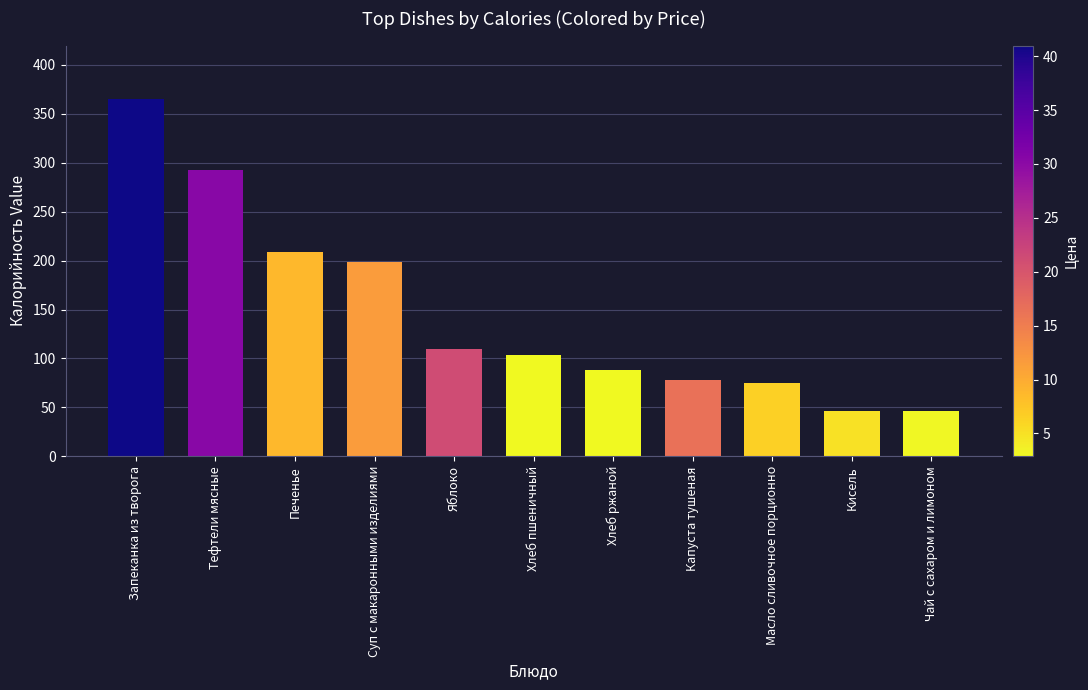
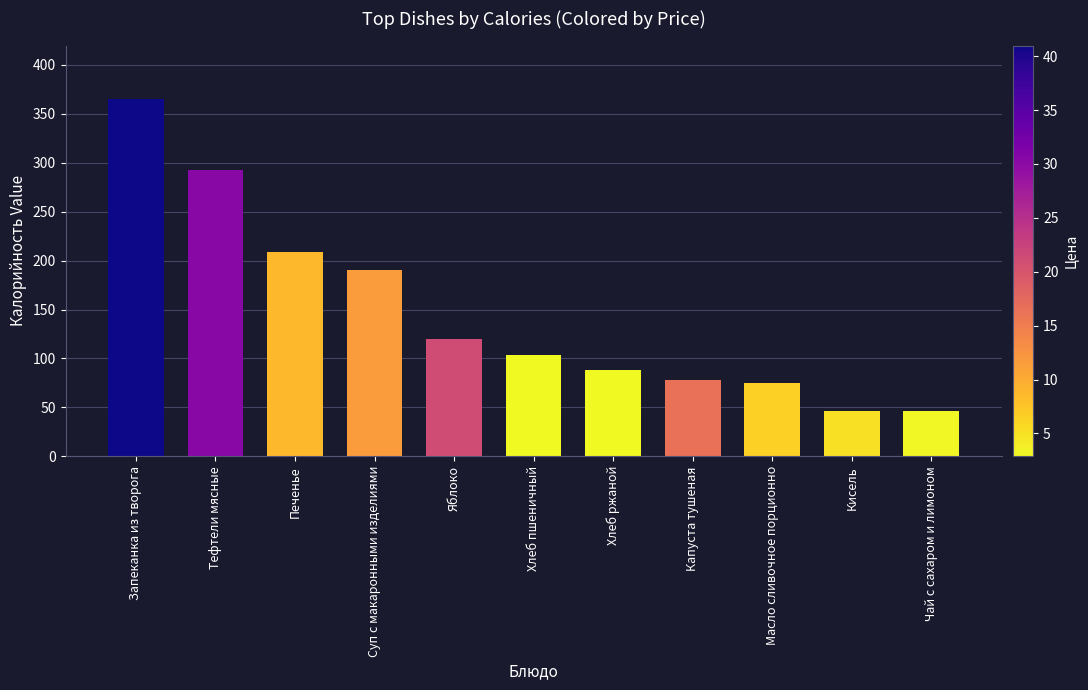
  {
    "Запеканка из творога": 370,
    "Тефтели мясные": 290,
    "Печенье": 210,
-   "Суп с макаронными изделиями": 200,
-   "Яблоко": 110,
+   "Суп с макаронными изделиями": 190,
+   "Яблоко": 120,
    "Хлеб пшеничный": 100,
    "Хлеб ржаной": 90,
    "Капуста тушеная": 80,
    "Масло сливочное порционно": 80,
    "Кисель": 50,
    "Чай с сахаром и лимоном": 50
  }
